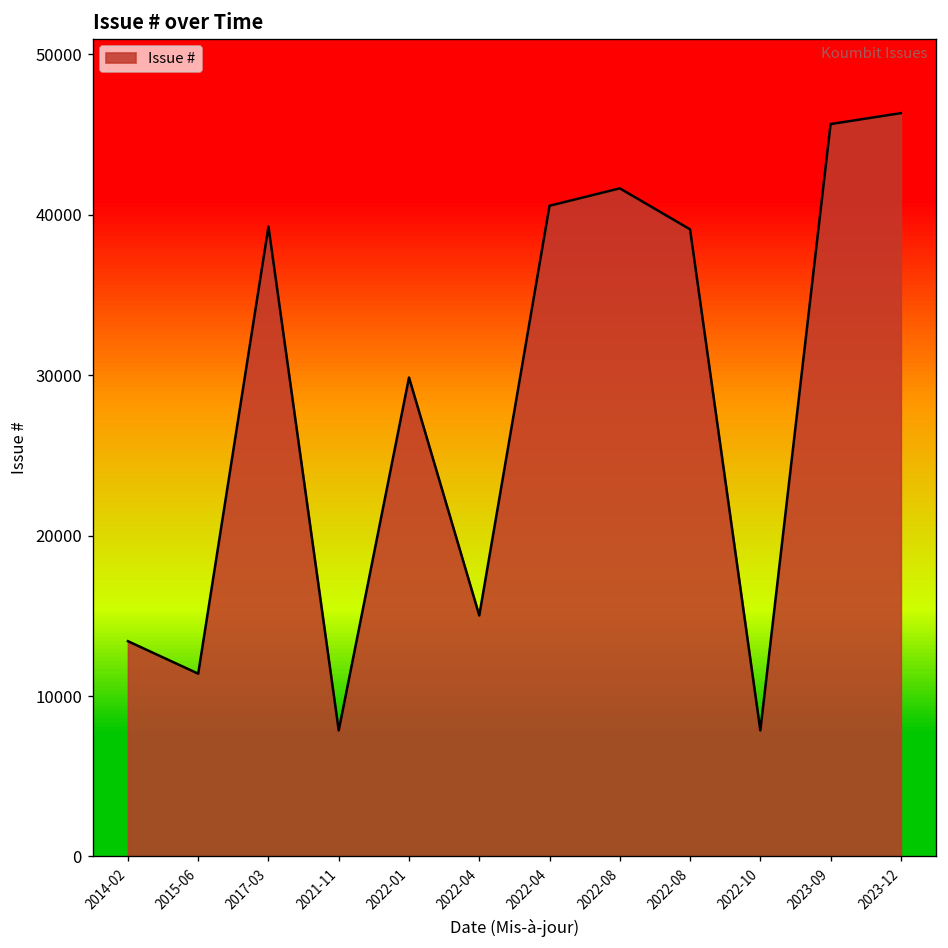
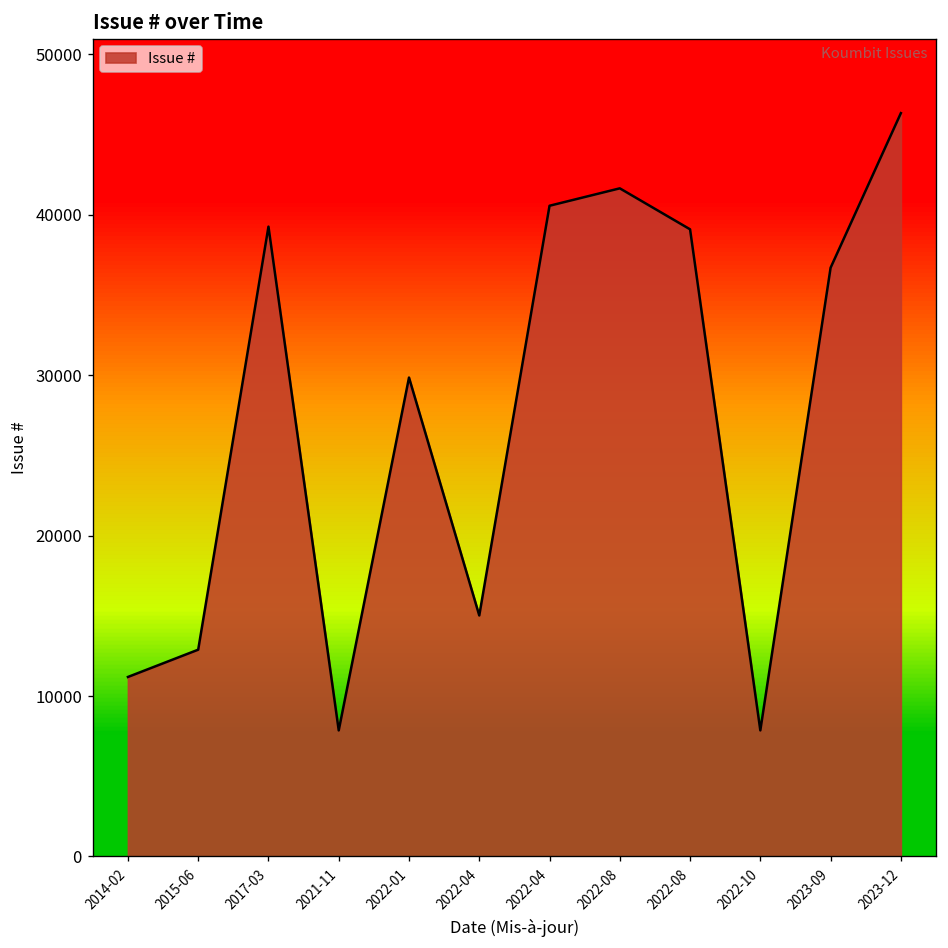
  {
-   "2014-02": 13400,
-   "2015-06": 11400,
+   "2014-02": 11200,
+   "2015-06": 12900,
    "2017-03": 39300,
    "2021-11": 7900,
    "2022-01": 29900,
    "2022-10": 7900,
-   "2023-09": 45700,
+   "2023-09": 36700,
    "2023-12": 46300
  }
